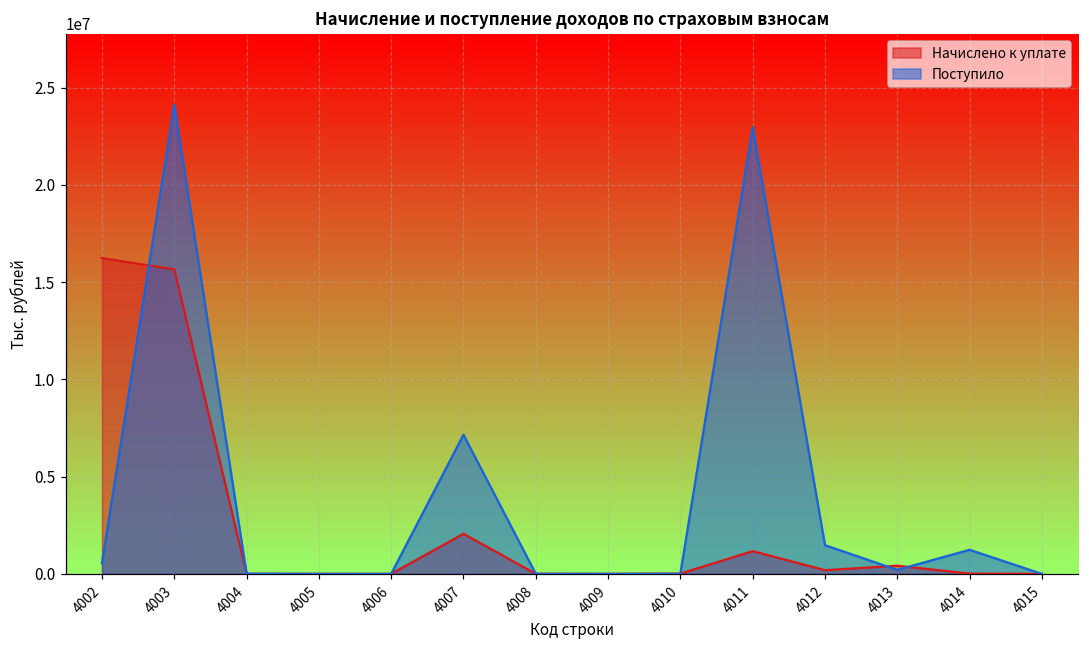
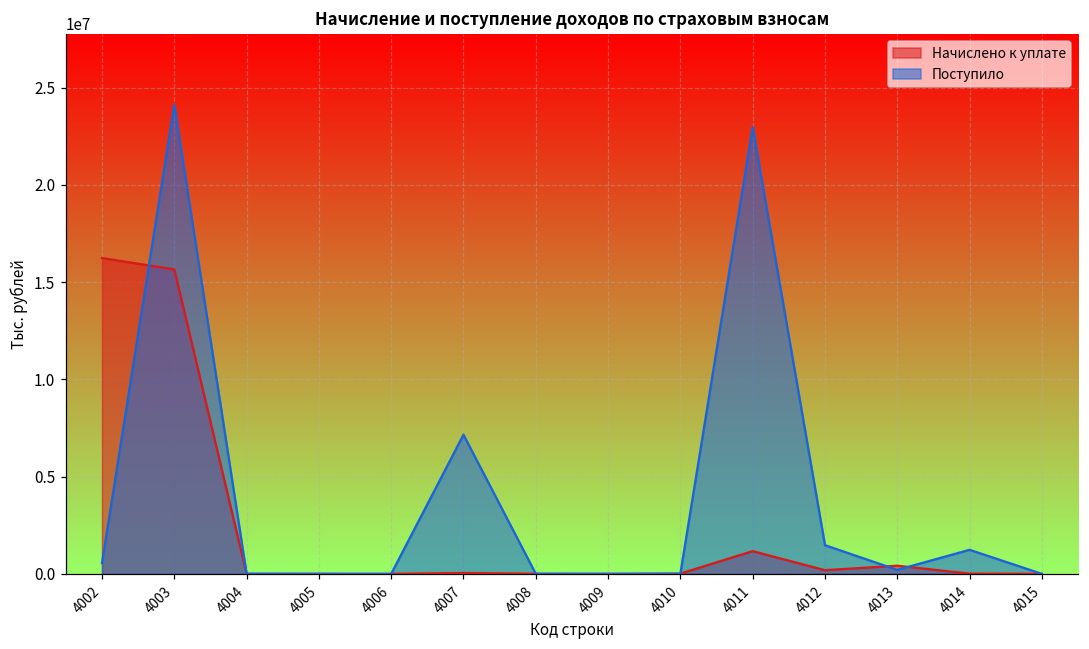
  {
    "Начислено к уплате": {
      "4002": 16200000,
      "4003": 15700000,
-     "4007": 2100000,
+     "4007": 0,
      "4011": 1200000,
      "4012": 200000,
      "4013": 400000,
      "4014": 0
    },
    "Поступило": {
      "4002": 600000,
      "4003": 24100000,
      "4007": 7200000,
      "4011": 23000000,
      "4012": 1500000,
      "4013": 200000,
      "4014": 1200000
    }
  }
